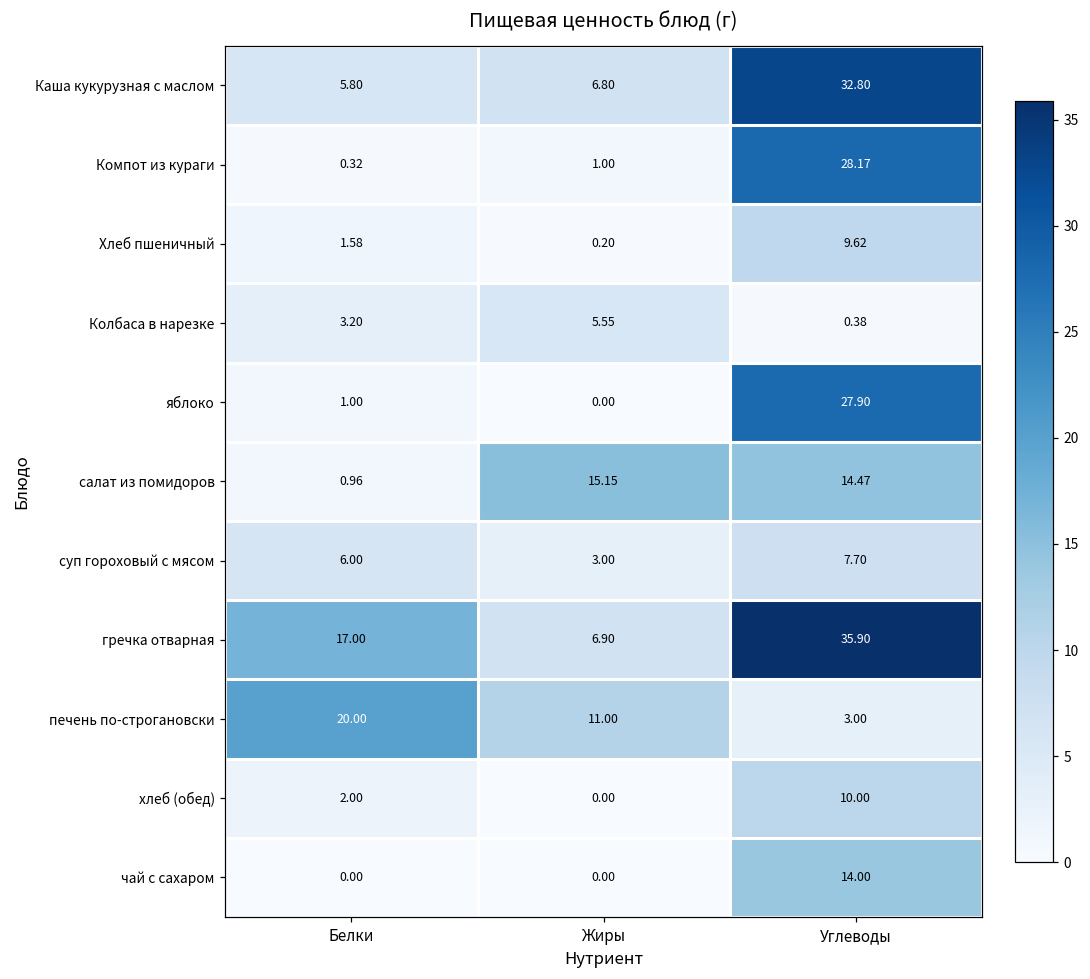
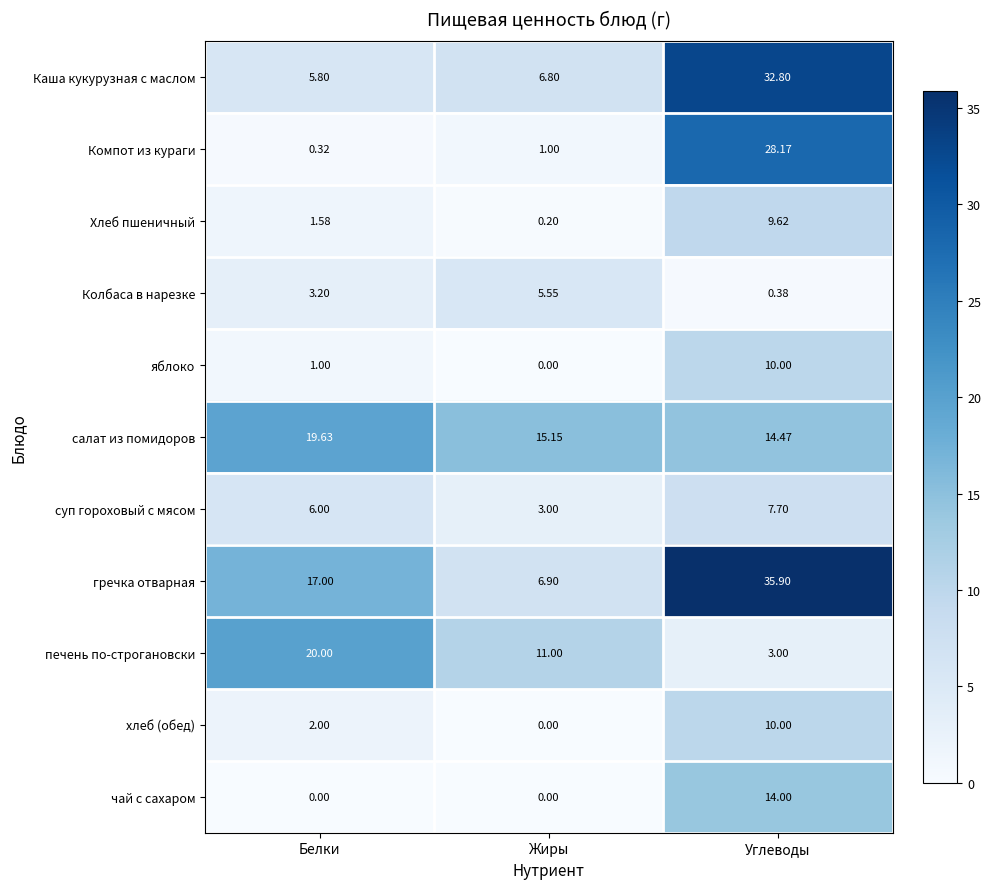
  {
    "Каша кукурузная с маслом": {
      "Белки": 5.80,
      "Жиры": 6.80,
      "Углеводы": 32.80
    },
    "Компот из кураги": {
      "Белки": 0.32,
      "Жиры": 1.00,
      "Углеводы": 28.17
    },
    "Хлеб пшеничный": {
      "Белки": 1.58,
      "Жиры": 0.20,
      "Углеводы": 9.62
    },
    "Колбаса в нарезке": {
      "Белки": 3.20,
      "Жиры": 5.55,
      "Углеводы": 0.38
    },
    "яблоко": {
      "Белки": 1.00,
      "Жиры": 0.00,
-     "Углеводы": 27.90
+     "Углеводы": 10.00
    },
    "салат из помидоров": {
-     "Белки": 0.96,
+     "Белки": 19.63,
      "Жиры": 15.15,
      "Углеводы": 14.47
    },
    "суп гороховый с мясом": {
      "Белки": 6.00,
      "Жиры": 3.00,
      "Углеводы": 7.70
    },
    "гречка отварная": {
      "Белки": 17.00,
      "Жиры": 6.90,
      "Углеводы": 35.90
    },
    "печень по-строгановски": {
      "Белки": 20.00,
      "Жиры": 11.00,
      "Углеводы": 3.00
    },
    "хлеб (обед)": {
      "Белки": 2.00,
      "Жиры": 0.00,
      "Углеводы": 10.00
    },
    "чай с сахаром": {
      "Белки": 0.00,
      "Жиры": 0.00,
      "Углеводы": 14.00
    }
  }
